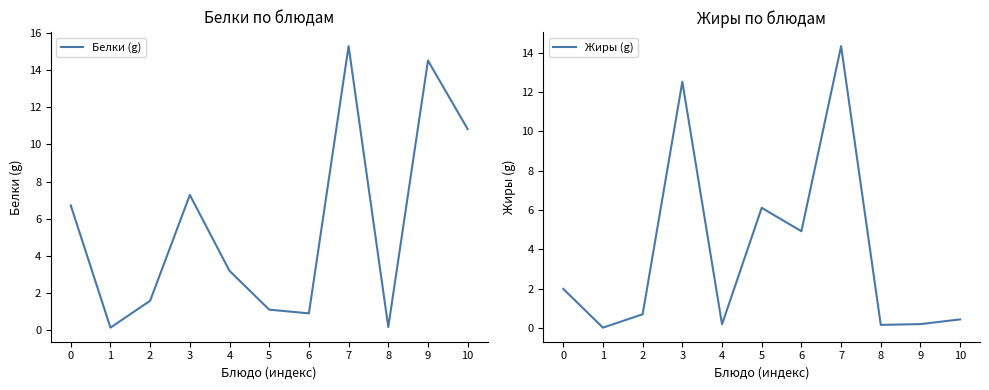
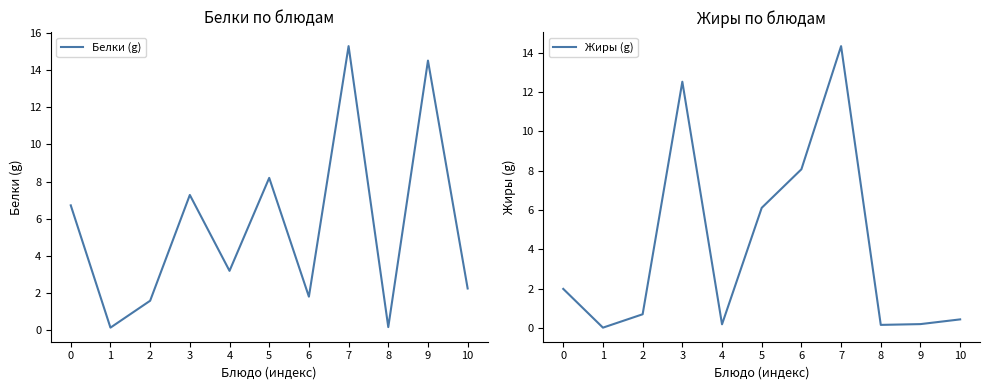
  {
    "Белки по блюдам": {
      "0": 6.7,
      "1": 0.1,
      "2": 1.6,
      "3": 7.3,
      "4": 3.2,
-     "5": 1.1,
-     "6": 0.9,
+     "5": 8.2,
+     "6": 1.8,
      "7": 15.3,
      "8": 0.2,
      "9": 14.5,
-     "10": 10.8
+     "10": 2.2
    },
    "Жиры по блюдам": {
      "0": 2.0,
      "1": 0.0,
      "2": 0.7,
      "3": 12.5,
      "4": 0.2,
      "5": 6.1,
-     "6": 4.9,
+     "6": 8.1,
      "7": 14.3,
      "8": 0.2,
      "9": 0.2,
      "10": 0.4
    }
  }
